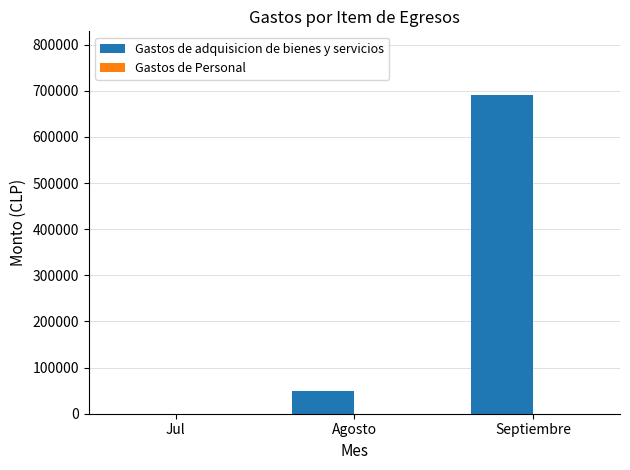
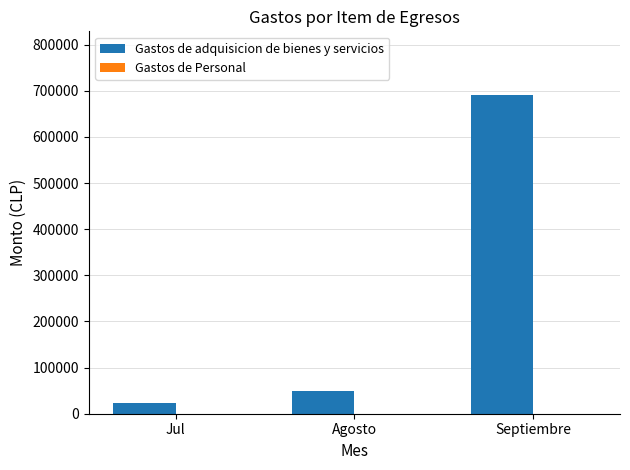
  {
    "Gastos de adquisicion de bienes y servicios": {
-     "Jul": 0,
+     "Jul": 20000,
      "Agosto": 50000,
      "Septiembre": 690000
    },
    "Gastos de Personal": {
      "Jul": 0,
      "Agosto": 0,
      "Septiembre": 0
    }
  }
